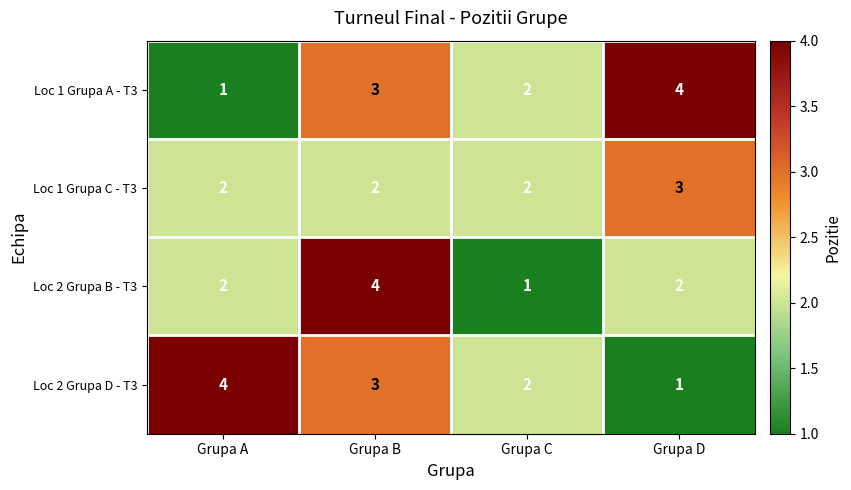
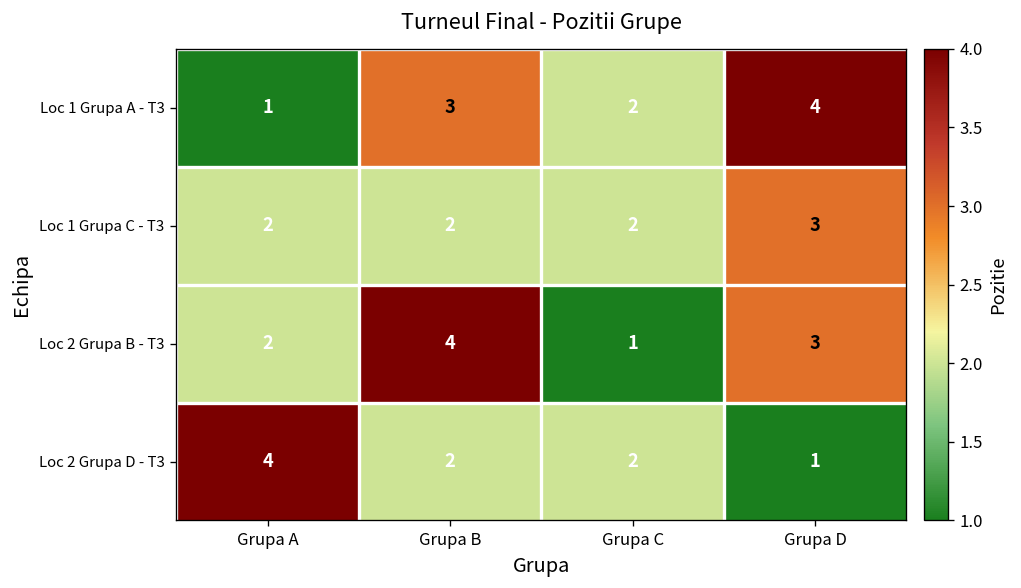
  {
    "Loc 1 Grupa A - T3": {
      "Grupa A": 1,
      "Grupa B": 3,
      "Grupa C": 2,
      "Grupa D": 4
    },
    "Loc 1 Grupa C - T3": {
      "Grupa A": 2,
      "Grupa B": 2,
      "Grupa C": 2,
      "Grupa D": 3
    },
    "Loc 2 Grupa B - T3": {
      "Grupa A": 2,
      "Grupa B": 4,
      "Grupa C": 1,
-     "Grupa D": 2
+     "Grupa D": 3
    },
    "Loc 2 Grupa D - T3": {
      "Grupa A": 4,
-     "Grupa B": 3,
+     "Grupa B": 2,
      "Grupa C": 2,
      "Grupa D": 1
    }
  }
